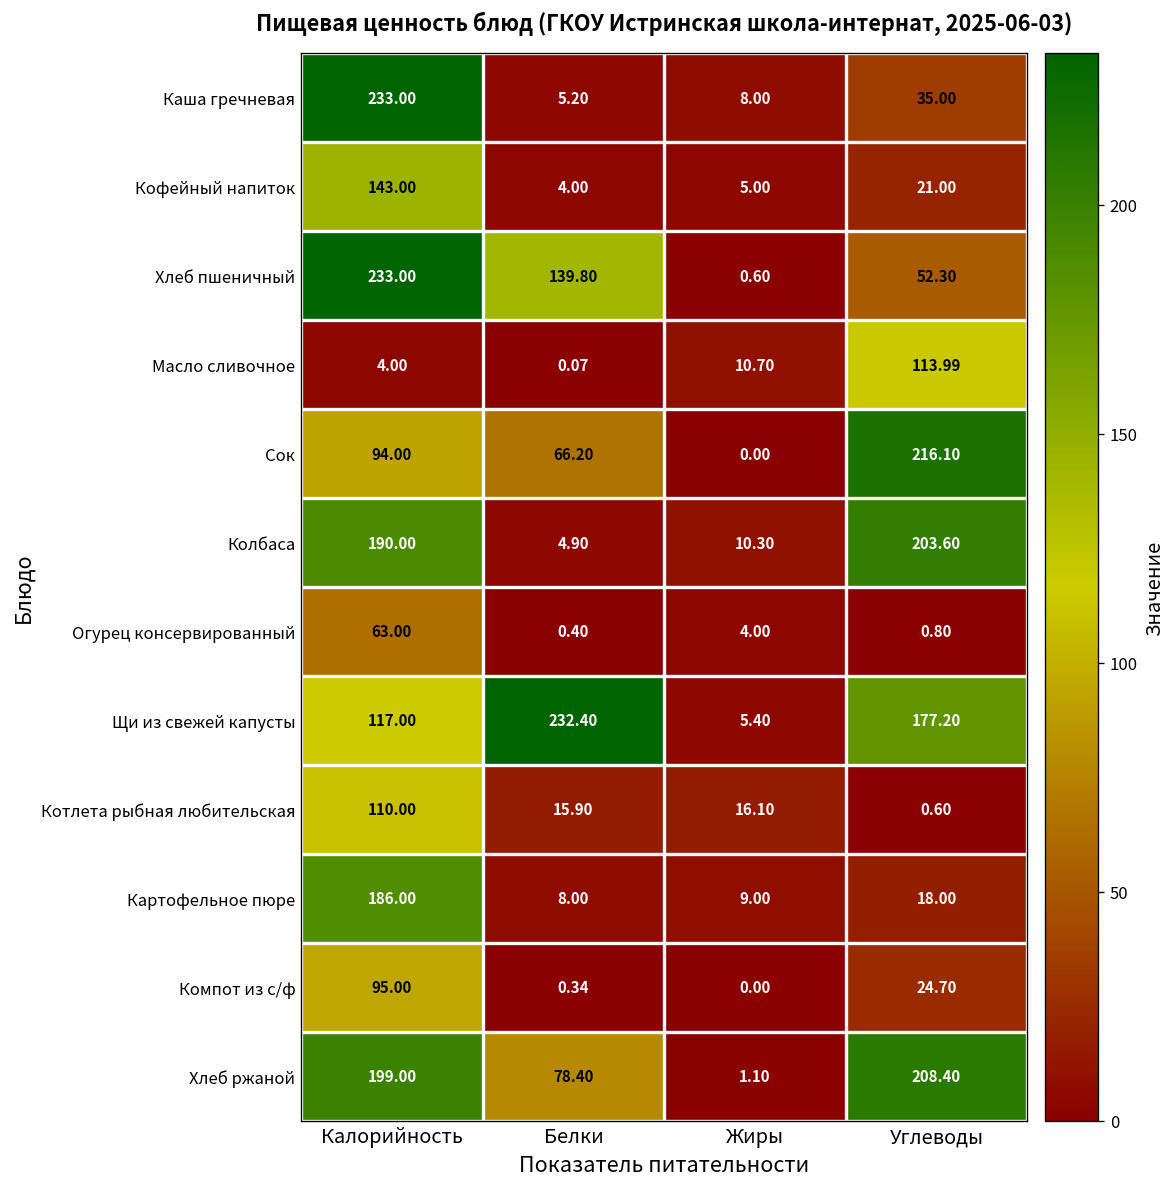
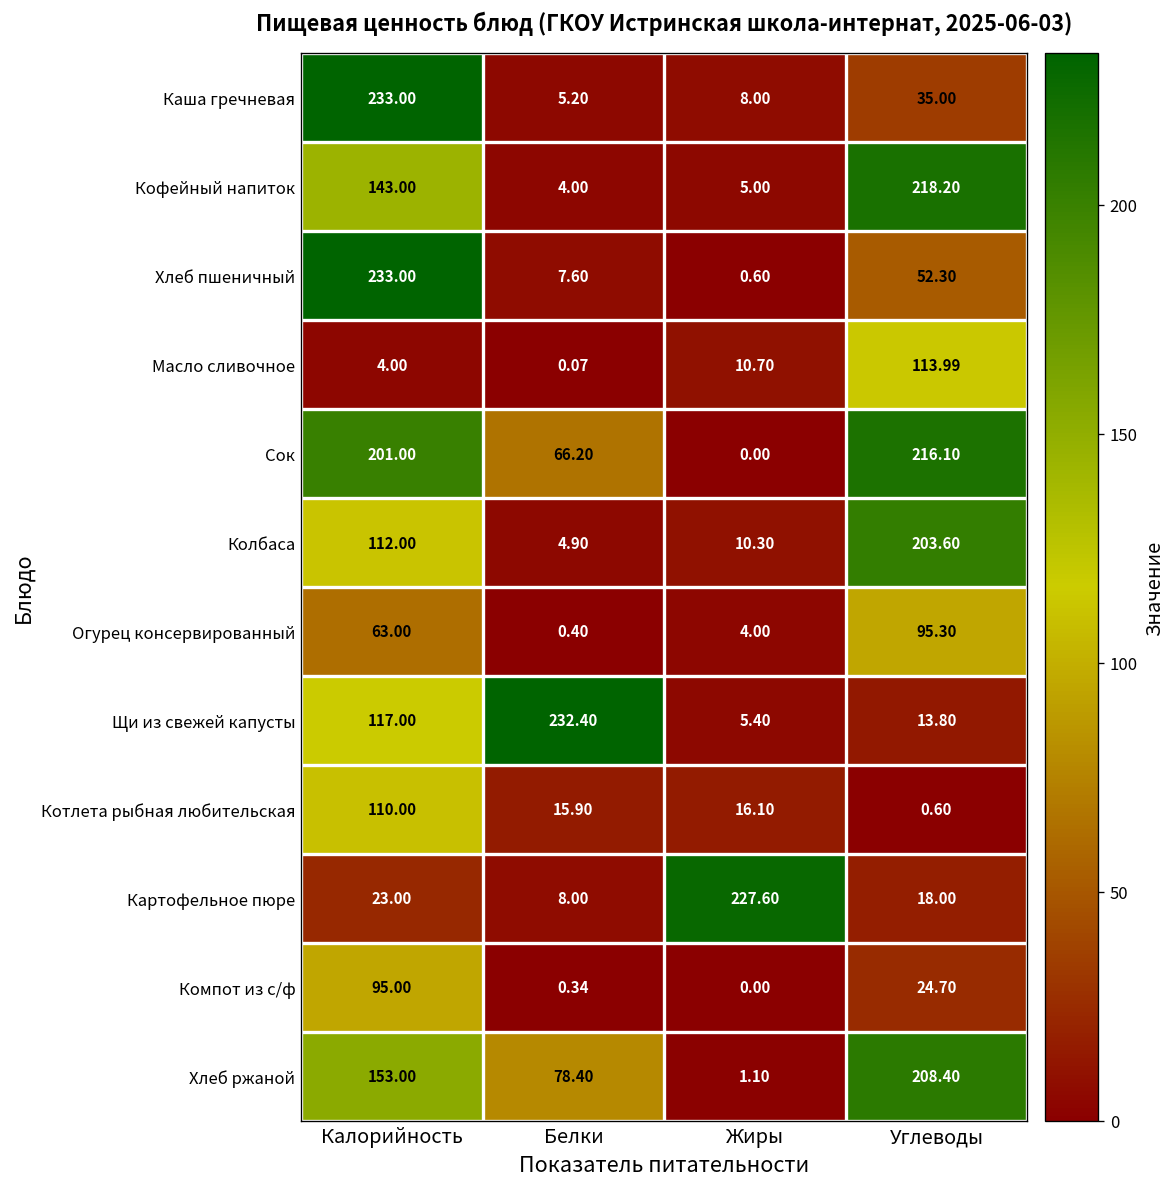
  {
    "Каша гречневая": {
      "Калорийность": 233.00,
      "Белки": 5.20,
      "Жиры": 8.00,
      "Углеводы": 35.00
    },
    "Кофейный напиток": {
      "Калорийность": 143.00,
      "Белки": 4.00,
      "Жиры": 5.00,
-     "Углеводы": 21.00
+     "Углеводы": 218.20
    },
    "Хлеб пшеничный": {
      "Калорийность": 233.00,
-     "Белки": 139.80,
+     "Белки": 7.60,
      "Жиры": 0.60,
      "Углеводы": 52.30
    },
    "Масло сливочное": {
      "Калорийность": 4.00,
      "Белки": 0.07,
      "Жиры": 10.70,
      "Углеводы": 113.99
    },
    "Сок": {
-     "Калорийность": 94.00,
+     "Калорийность": 201.00,
      "Белки": 66.20,
      "Жиры": 0.00,
      "Углеводы": 216.10
    },
    "Колбаса": {
-     "Калорийность": 190.00,
+     "Калорийность": 112.00,
      "Белки": 4.90,
      "Жиры": 10.30,
      "Углеводы": 203.60
    },
    "Огурец консервированный": {
      "Калорийность": 63.00,
      "Белки": 0.40,
      "Жиры": 4.00,
-     "Углеводы": 0.80
+     "Углеводы": 95.30
    },
    "Щи из свежей капусты": {
      "Калорийность": 117.00,
      "Белки": 232.40,
      "Жиры": 5.40,
-     "Углеводы": 177.20
+     "Углеводы": 13.80
    },
    "Котлета рыбная любительская": {
      "Калорийность": 110.00,
      "Белки": 15.90,
      "Жиры": 16.10,
      "Углеводы": 0.60
    },
    "Картофельное пюре": {
-     "Калорийность": 186.00,
+     "Калорийность": 23.00,
      "Белки": 8.00,
-     "Жиры": 9.00,
+     "Жиры": 227.60,
      "Углеводы": 18.00
    },
    "Компот из с/ф": {
      "Калорийность": 95.00,
      "Белки": 0.34,
      "Жиры": 0.00,
      "Углеводы": 24.70
    },
    "Хлеб ржаной": {
-     "Калорийность": 199.00,
+     "Калорийность": 153.00,
      "Белки": 78.40,
      "Жиры": 1.10,
      "Углеводы": 208.40
    }
  }
